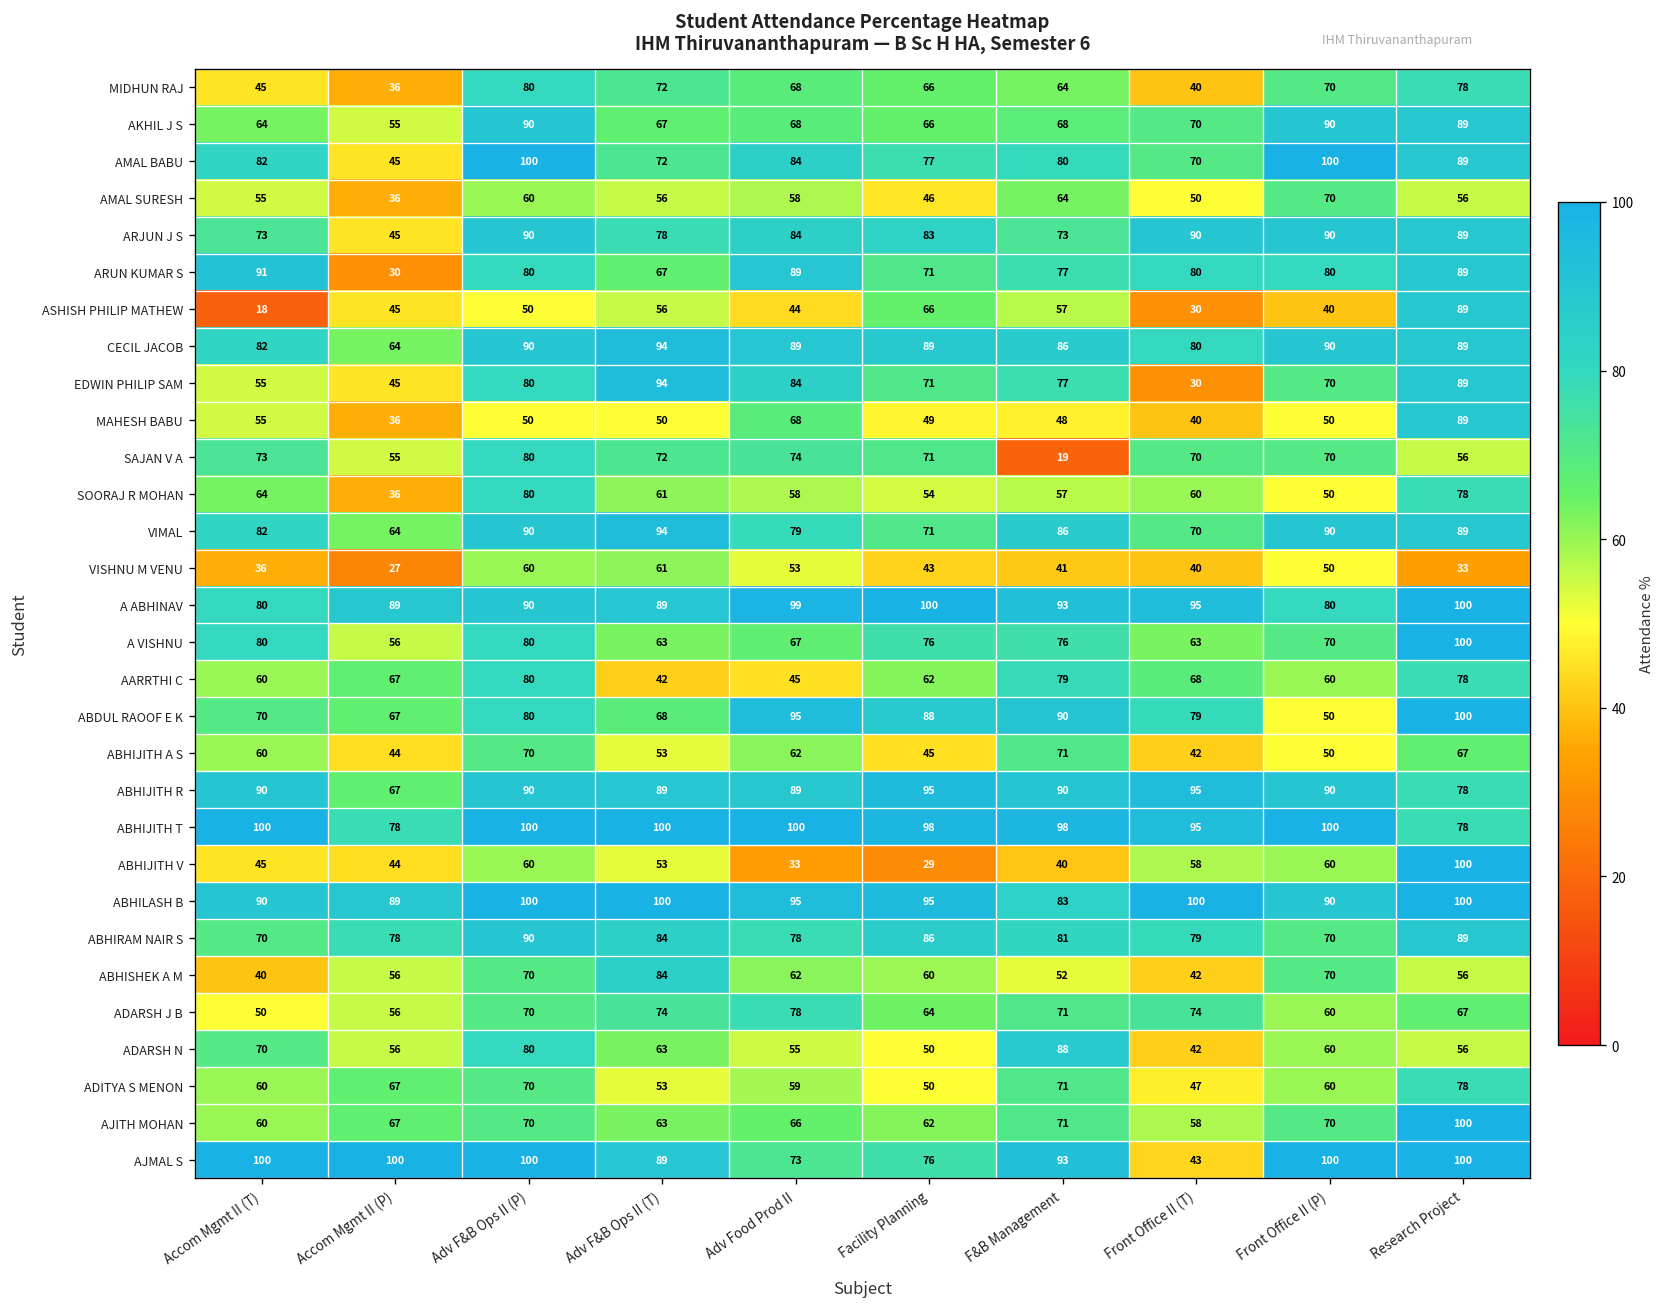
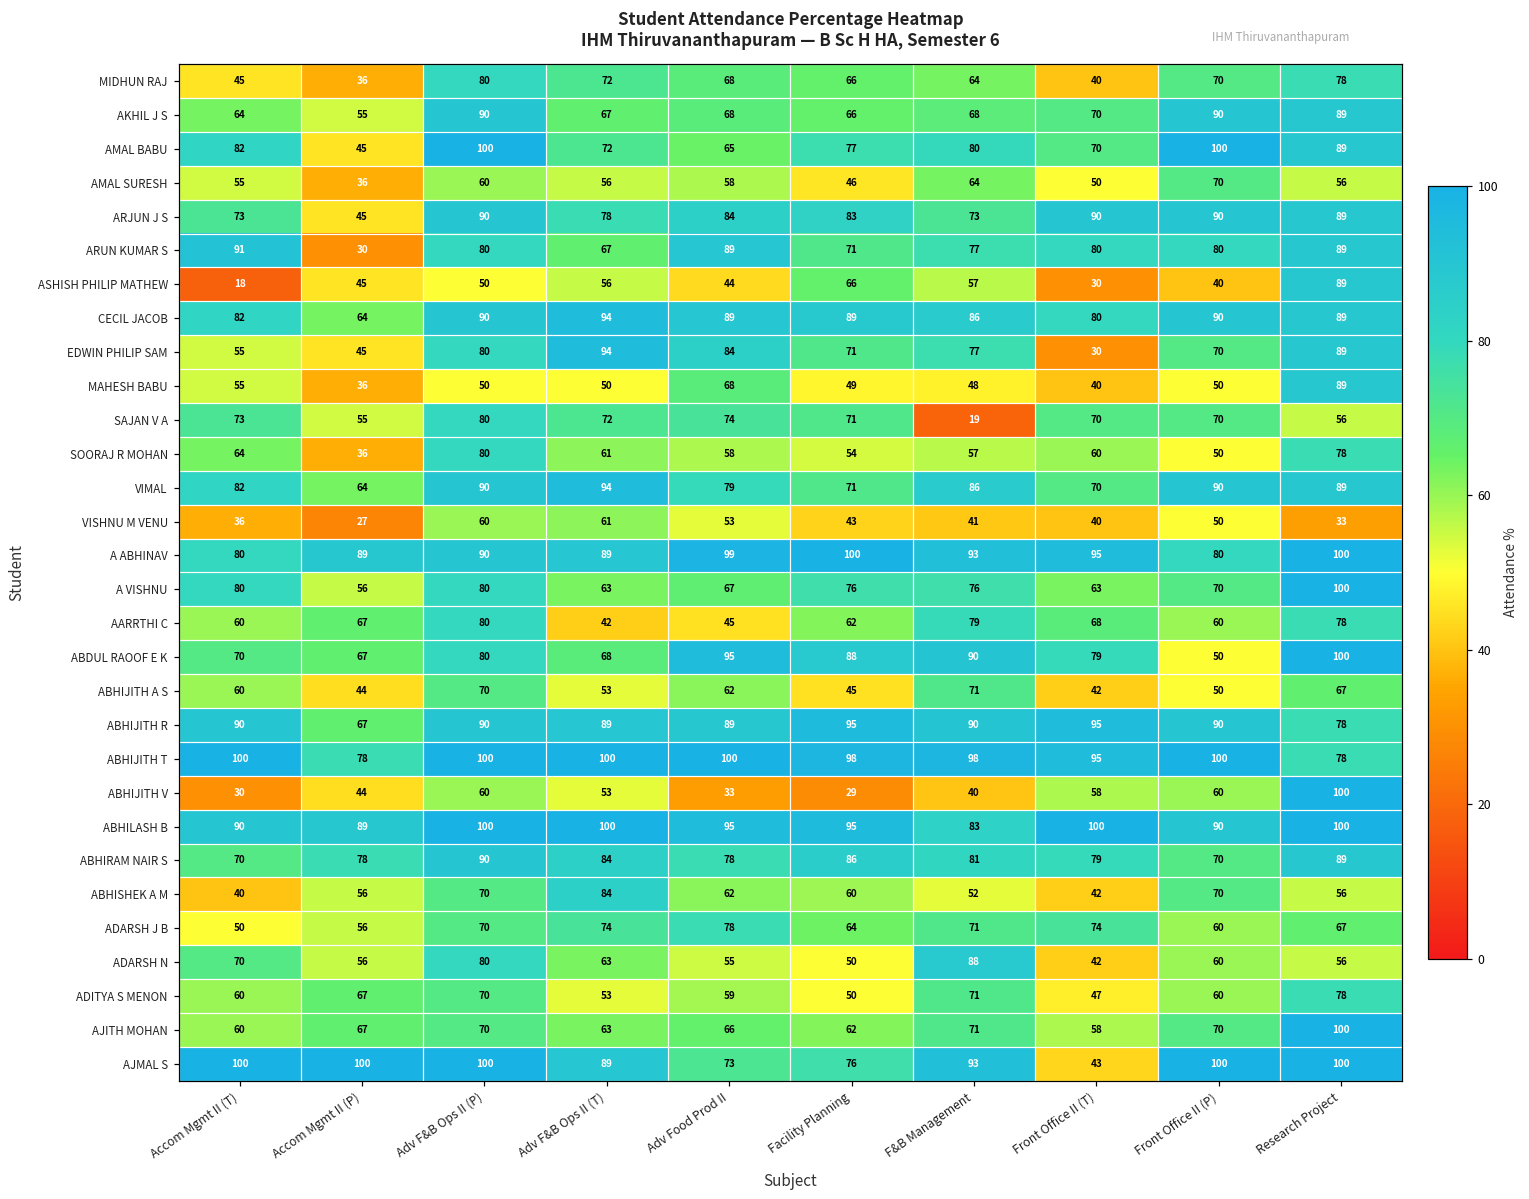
  {
    "AMAL BABU": {
      "Accom Mgmt II (T)": 82,
      "Accom Mgmt II (P)": 45,
      "Adv F&B Ops II (P)": 100,
      "Adv F&B Ops II (T)": 72,
-     "Adv Food Prod II": 84,
+     "Adv Food Prod II": 65,
      "Facility Planning": 77,
      "F&B Management": 80,
      "Front Office II (T)": 70,
      "Front Office II (P)": 100,
      "Research Project": 89
    },
    "ABHIJITH V": {
-     "Accom Mgmt II (T)": 45,
+     "Accom Mgmt II (T)": 30,
      "Accom Mgmt II (P)": 44,
      "Adv F&B Ops II (P)": 60,
      "Adv F&B Ops II (T)": 53,
      "Adv Food Prod II": 33,
      "Facility Planning": 29,
      "F&B Management": 40,
      "Front Office II (T)": 58,
      "Front Office II (P)": 60,
      "Research Project": 100
    }
  }
